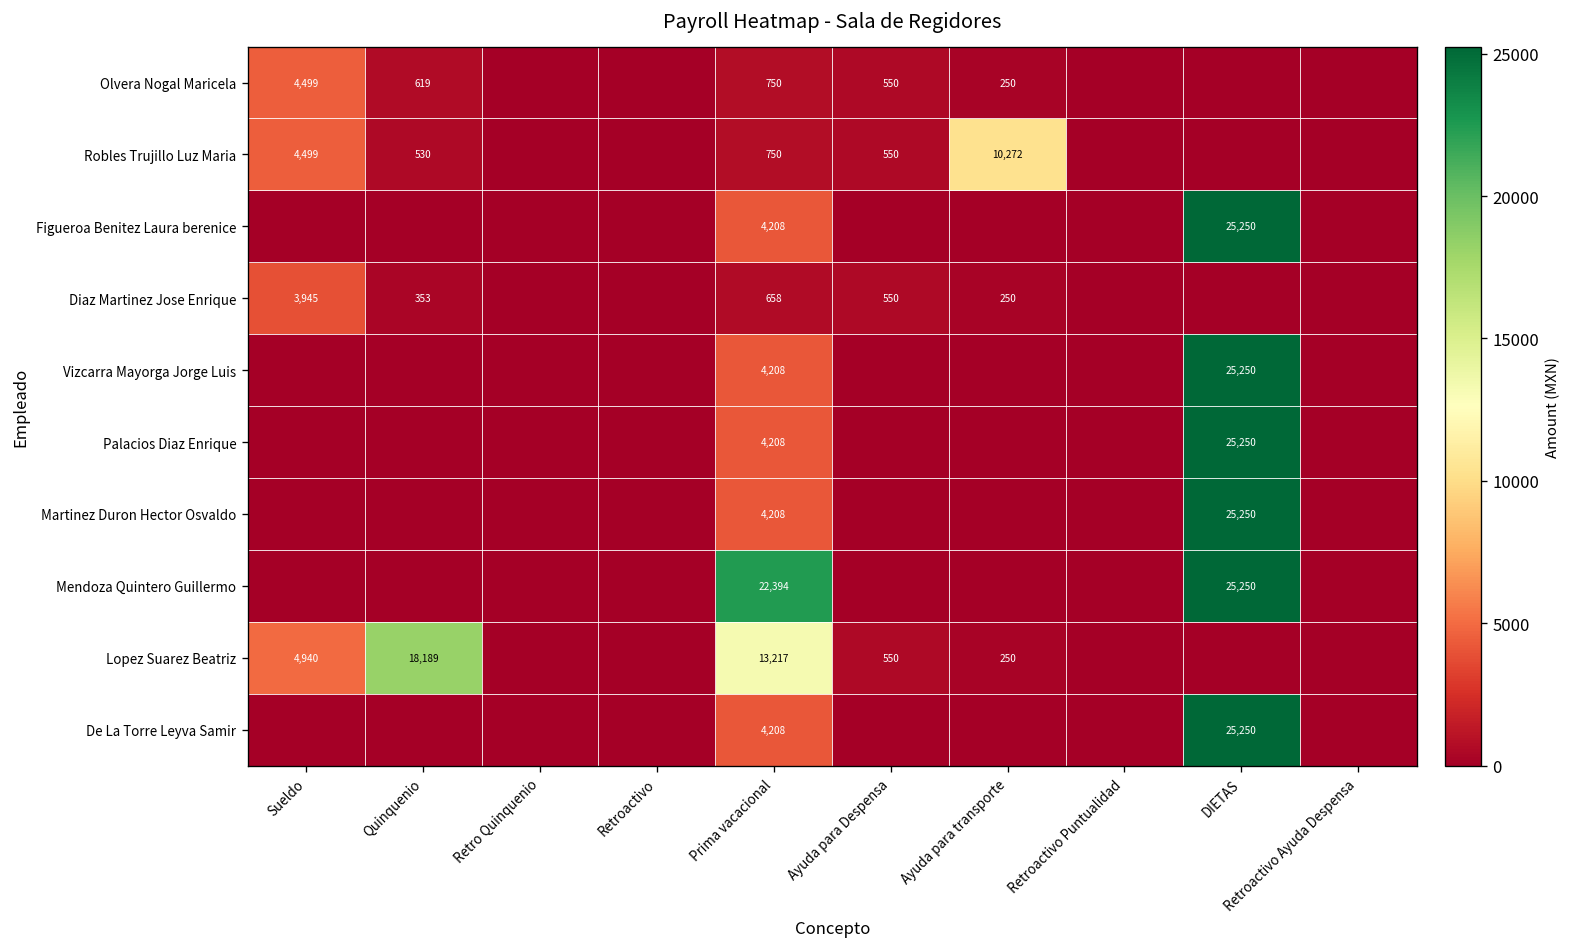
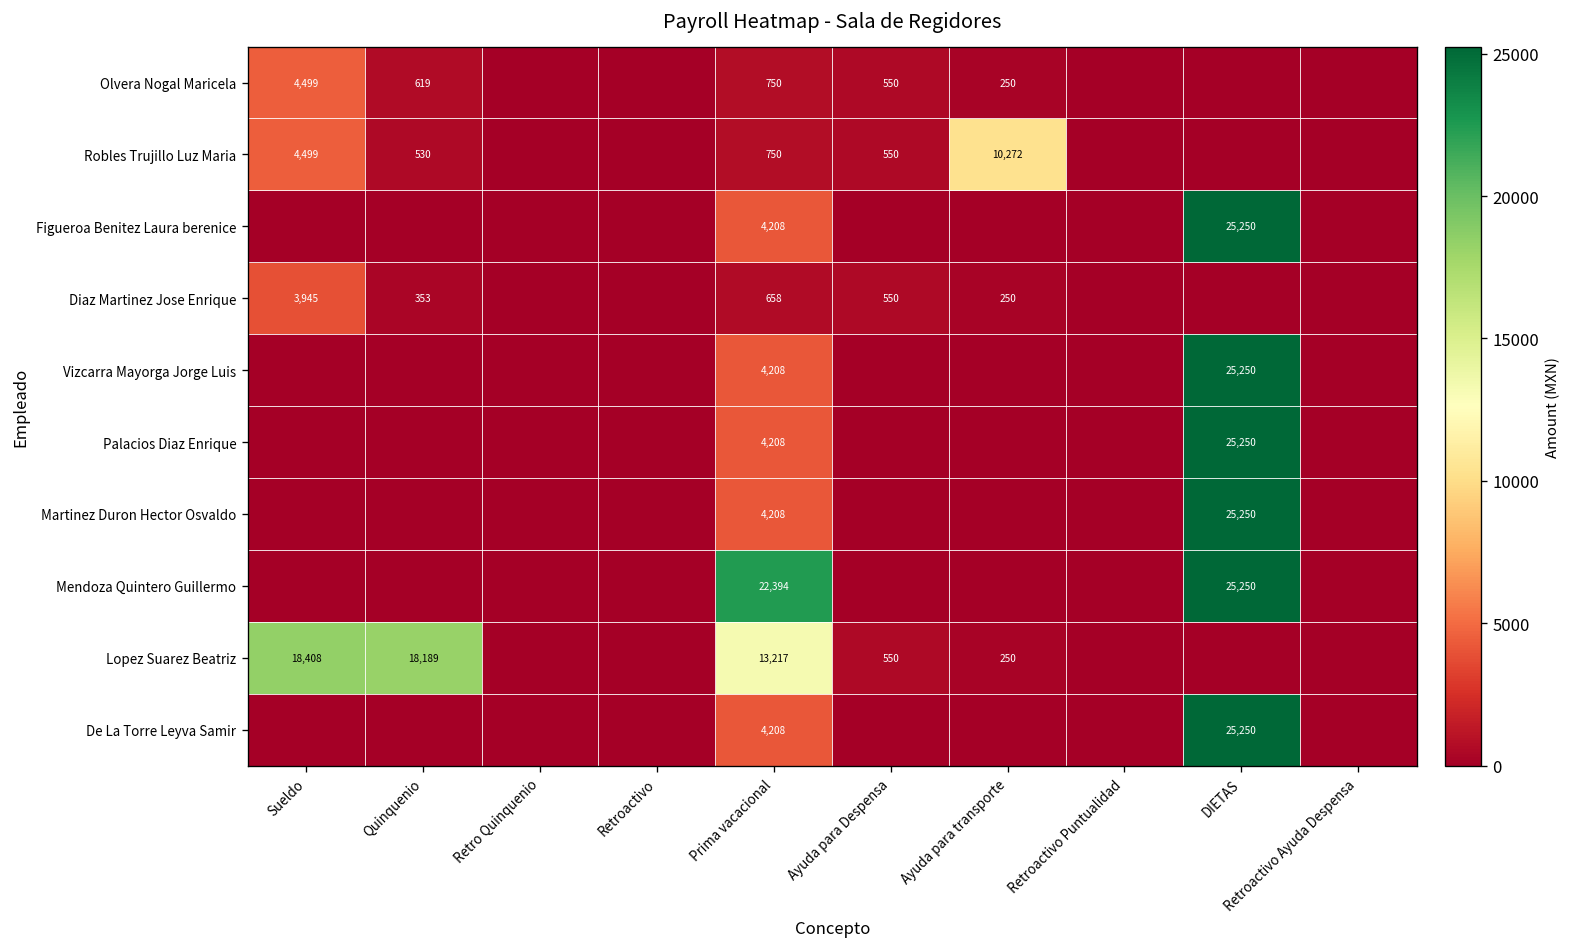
  {
    "Olvera Nogal Maricela": {
      "Sueldo": "4,499",
      "Quinquenio": "619",
      "Prima vacacional": "750",
      "Ayuda para Despensa": "550",
      "Ayuda para transporte": "250"
    },
    "Robles Trujillo Luz Maria": {
      "Sueldo": "4,499",
      "Quinquenio": "530",
      "Prima vacacional": "750",
      "Ayuda para Despensa": "550",
      "Ayuda para transporte": "10,272"
    },
    "Figueroa Benitez Laura berenice": {
      "Prima vacacional": "4,208",
      "DIETAS": "25,250"
    },
    "Diaz Martinez Jose Enrique": {
      "Sueldo": "3,945",
      "Quinquenio": "353",
      "Prima vacacional": "658",
      "Ayuda para Despensa": "550",
      "Ayuda para transporte": "250"
    },
    "Vizcarra Mayorga Jorge Luis": {
      "Prima vacacional": "4,208",
      "DIETAS": "25,250"
    },
    "Palacios Diaz Enrique": {
      "Prima vacacional": "4,208",
      "DIETAS": "25,250"
    },
    "Martinez Duron Hector Osvaldo": {
      "Prima vacacional": "4,208",
      "DIETAS": "25,250"
    },
    "Mendoza Quintero Guillermo": {
      "Prima vacacional": "22,394",
      "DIETAS": "25,250"
    },
    "Lopez Suarez Beatriz": {
-     "Sueldo": "4,940",
+     "Sueldo": "18,408",
      "Quinquenio": "18,189",
      "Prima vacacional": "13,217",
      "Ayuda para Despensa": "550",
      "Ayuda para transporte": "250"
    },
    "De La Torre Leyva Samir": {
      "Prima vacacional": "4,208",
      "DIETAS": "25,250"
    }
  }
